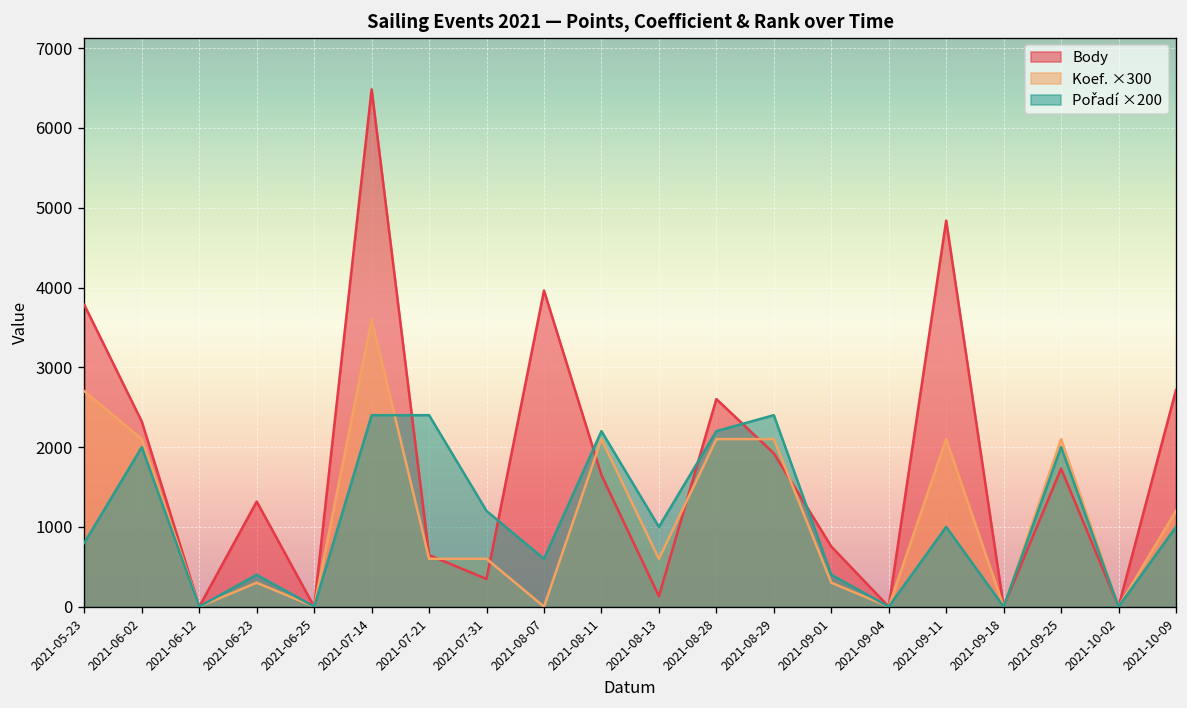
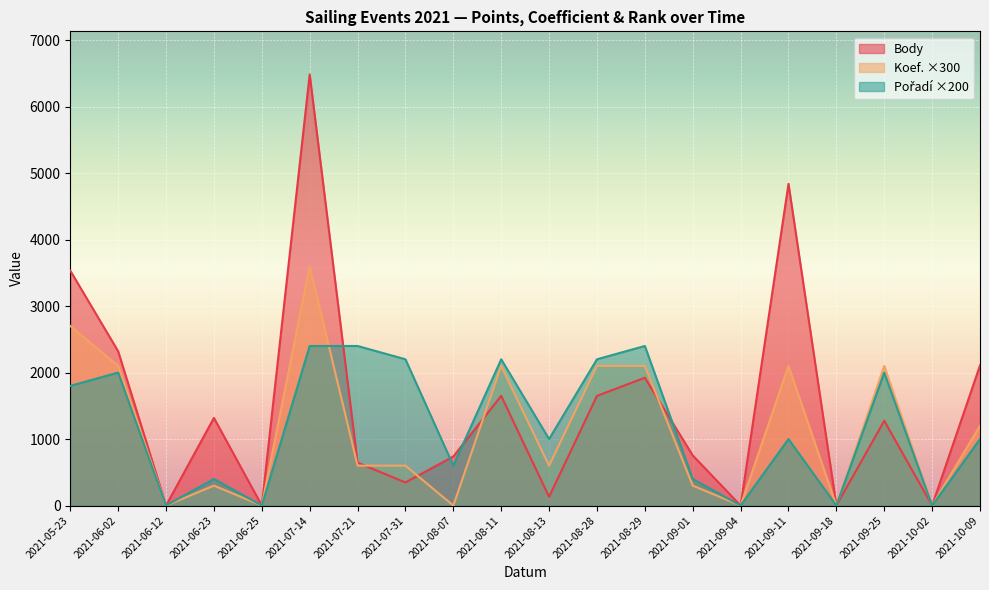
  {
    "Body": {
-     "2021-05-23": 3800,
+     "2021-05-23": 3500,
      "2021-06-02": 2300,
      "2021-06-23": 1300,
      "2021-07-14": 6500,
      "2021-07-21": 600,
      "2021-07-31": 300,
-     "2021-08-07": 4000,
+     "2021-08-07": 700,
      "2021-08-11": 1700,
      "2021-08-13": 100,
-     "2021-08-28": 2600,
+     "2021-08-28": 1700,
      "2021-08-29": 1900,
      "2021-09-01": 800,
      "2021-09-11": 4800,
-     "2021-09-25": 1700,
-     "2021-10-09": 2700
+     "2021-09-25": 1300,
+     "2021-10-09": 2100
    },
    "Koef. ×300": {
      "2021-05-23": 2700,
      "2021-06-02": 2100,
      "2021-06-23": 300,
      "2021-07-14": 3600,
      "2021-07-21": 600,
      "2021-07-31": 600,
      "2021-08-07": 0,
      "2021-08-11": 2100,
      "2021-08-13": 600,
      "2021-08-28": 2100,
      "2021-08-29": 2100,
      "2021-09-01": 300,
      "2021-09-11": 2100,
      "2021-09-25": 2100,
      "2021-10-09": 1200
    },
    "Pořadí ×200": {
-     "2021-05-23": 800,
+     "2021-05-23": 1800,
      "2021-06-02": 2000,
      "2021-06-23": 400,
      "2021-07-14": 2400,
      "2021-07-21": 2400,
-     "2021-07-31": 1200,
+     "2021-07-31": 2200,
      "2021-08-07": 600,
      "2021-08-11": 2200,
      "2021-08-13": 1000,
      "2021-08-28": 2200,
      "2021-08-29": 2400,
      "2021-09-01": 400,
      "2021-09-11": 1000,
      "2021-09-25": 2000,
      "2021-10-09": 1000
    }
  }
